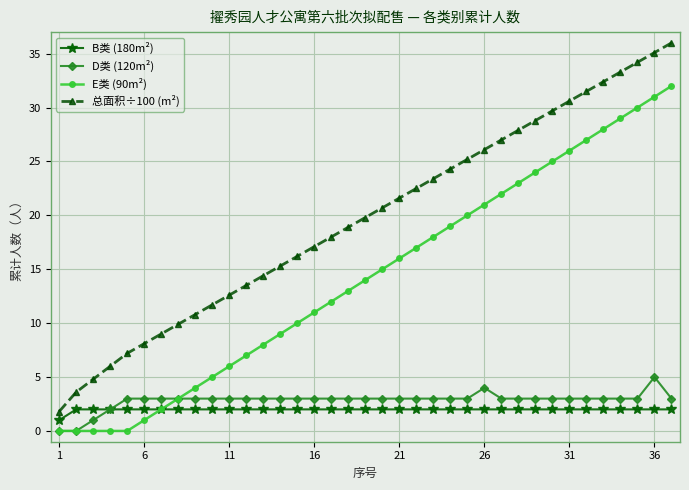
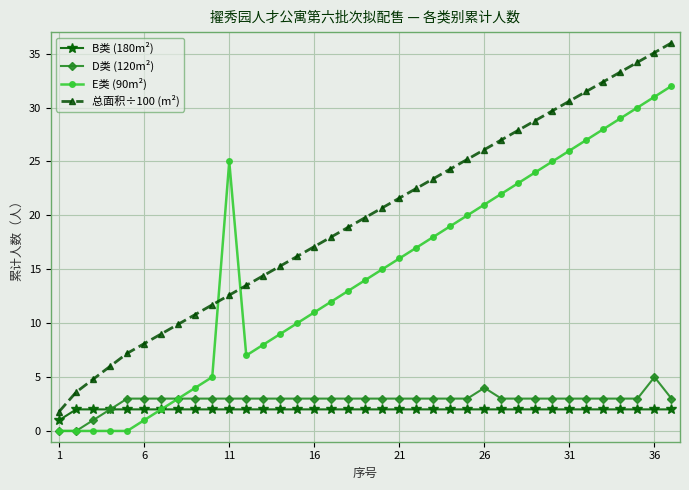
  {
    "D类 (120m²)": {
      "6": 3,
      "11": 3,
      "16": 3,
      "21": 3,
      "26": 4,
      "31": 3,
      "36": 5
    },
    "E类 (90m²)": {
      "6": 1,
-     "11": 6,
+     "11": 25,
      "16": 11,
      "21": 16,
      "26": 21,
      "31": 26,
      "36": 31
    }
  }
